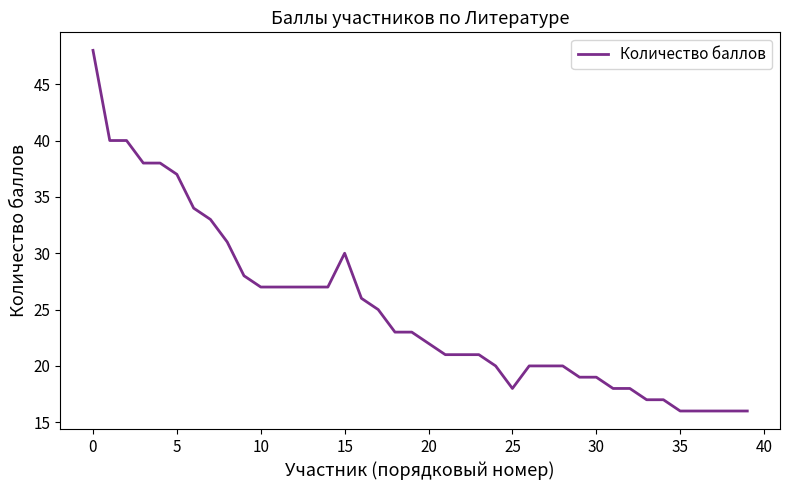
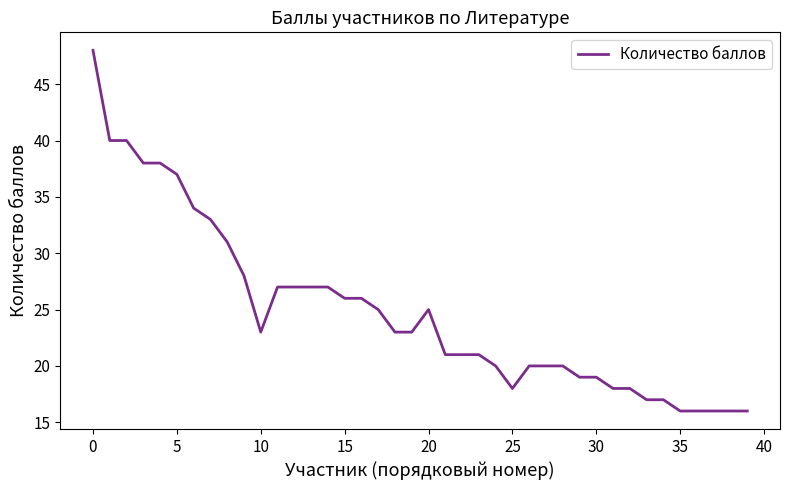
  {
    "0": 48,
    "5": 37,
-   "10": 27,
-   "15": 30,
-   "20": 22,
+   "10": 23,
+   "15": 26,
+   "20": 25,
    "25": 18,
    "30": 19,
    "35": 16
  }
